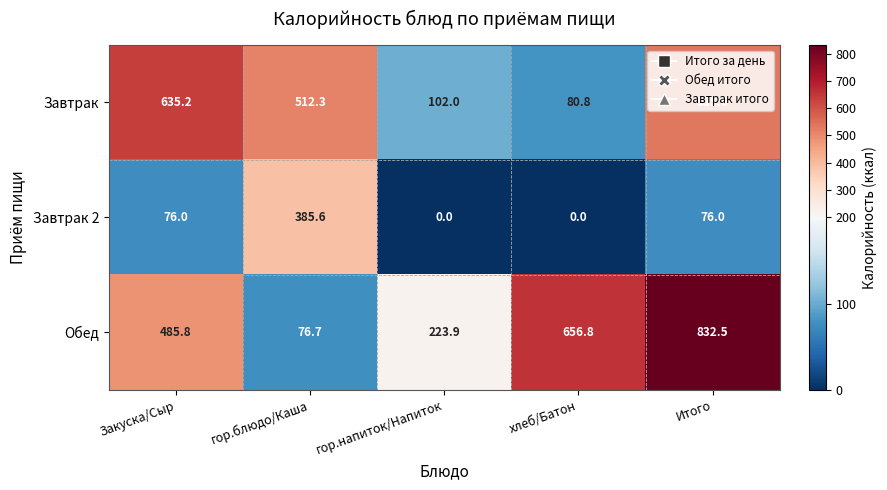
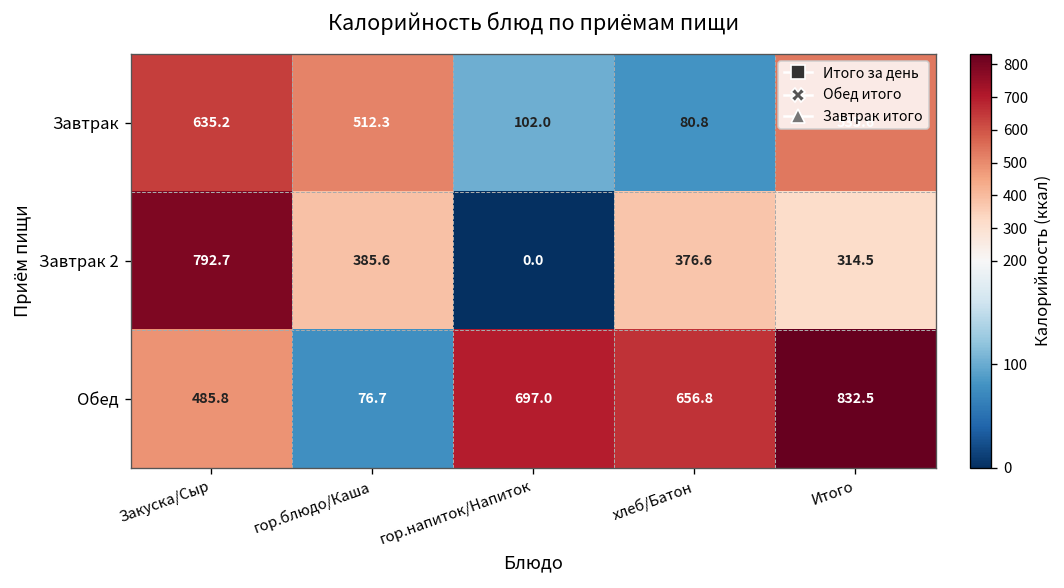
  {
    "Завтрак": {
      "Закуска/Сыр": 635.2,
      "гор.блюдо/Каша": 512.3,
      "гор.напиток/Напиток": 102.0,
      "хлеб/Батон": 80.8
    },
    "Завтрак 2": {
-     "Закуска/Сыр": 76.0,
+     "Закуска/Сыр": 792.7,
      "гор.блюдо/Каша": 385.6,
      "гор.напиток/Напиток": 0.0,
-     "хлеб/Батон": 0.0,
-     "Итого": 76.0
+     "хлеб/Батон": 376.6,
+     "Итого": 314.5
    },
    "Обед": {
      "Закуска/Сыр": 485.8,
      "гор.блюдо/Каша": 76.7,
-     "гор.напиток/Напиток": 223.9,
+     "гор.напиток/Напиток": 697.0,
      "хлеб/Батон": 656.8,
      "Итого": 832.5
    }
  }
